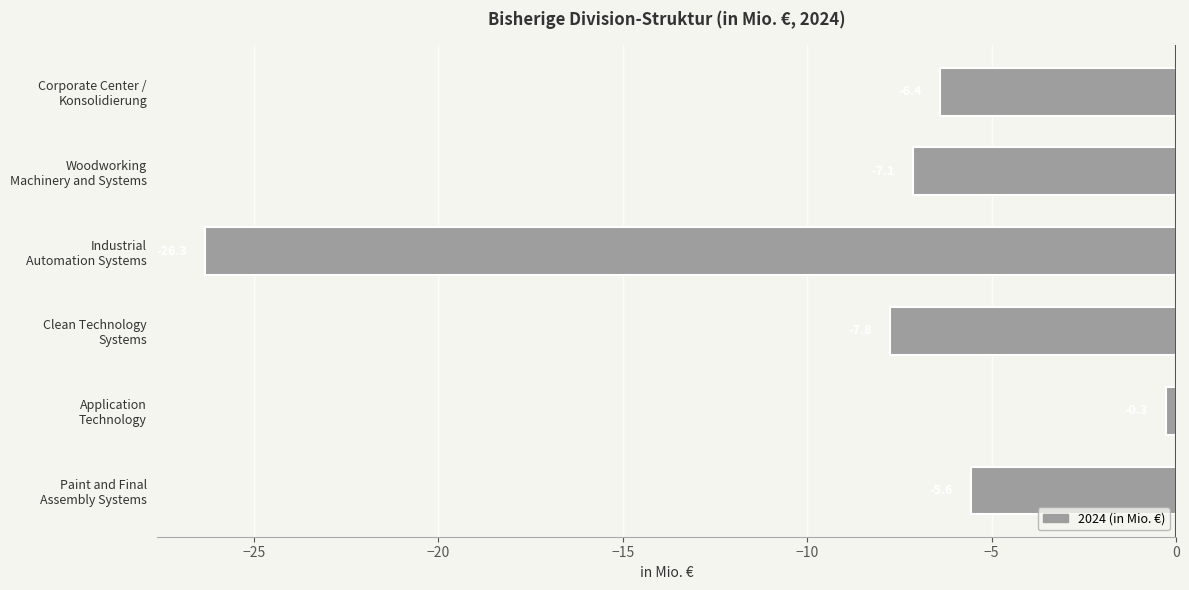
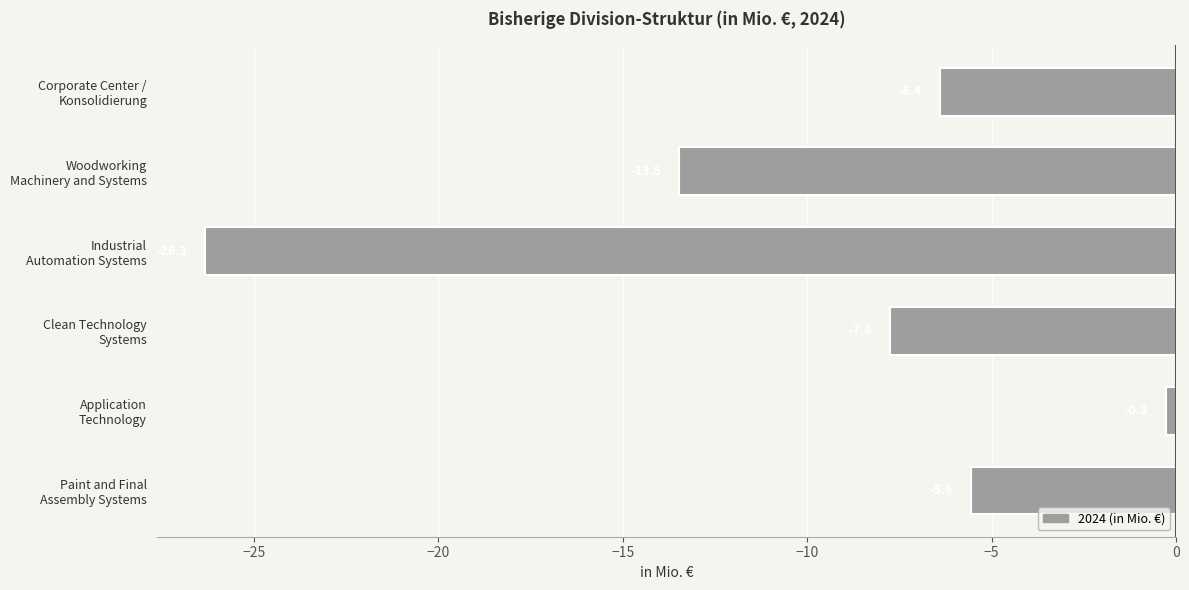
  {
    "Corporate Center / Konsolidierung": -6.4,
-   "Woodworking Machinery and Systems": -7.1,
+   "Woodworking Machinery and Systems": -13.5,
    "Industrial Automation Systems": -26.3,
    "Clean Technology Systems": -7.8,
    "Application Technology": -0.3,
    "Paint and Final Assembly Systems": -5.6
  }
